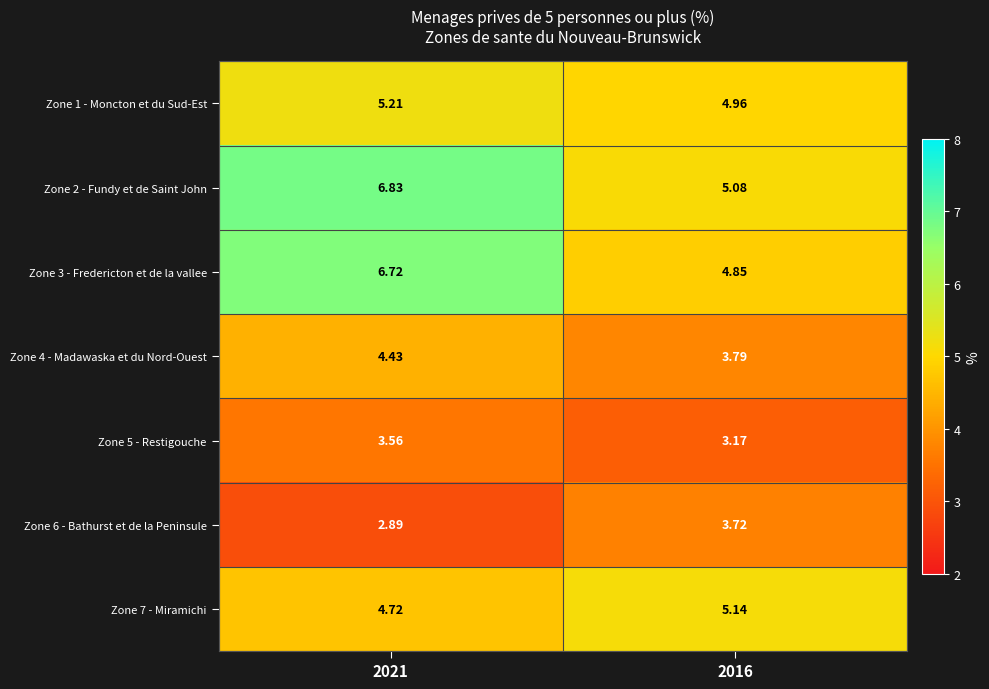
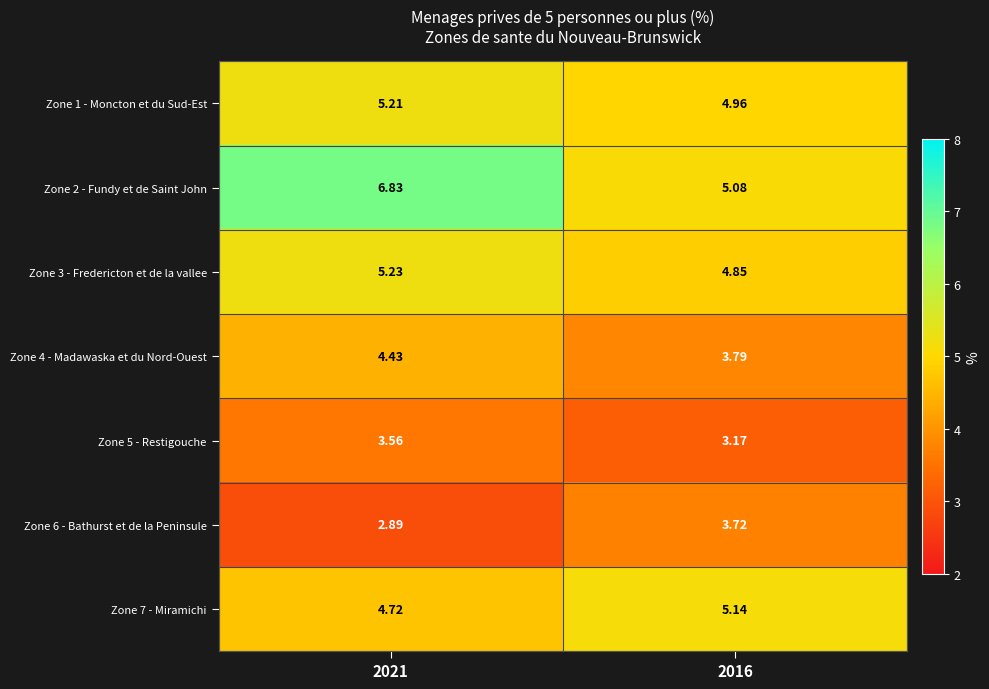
  {
    "Zone 1 - Moncton et du Sud-Est": {
      "2021": 5.21,
      "2016": 4.96
    },
    "Zone 2 - Fundy et de Saint John": {
      "2021": 6.83,
      "2016": 5.08
    },
    "Zone 3 - Fredericton et de la vallee": {
-     "2021": 6.72,
+     "2021": 5.23,
      "2016": 4.85
    },
    "Zone 4 - Madawaska et du Nord-Ouest": {
      "2021": 4.43,
      "2016": 3.79
    },
    "Zone 5 - Restigouche": {
      "2021": 3.56,
      "2016": 3.17
    },
    "Zone 6 - Bathurst et de la Peninsule": {
      "2021": 2.89,
      "2016": 3.72
    },
    "Zone 7 - Miramichi": {
      "2021": 4.72,
      "2016": 5.14
    }
  }
